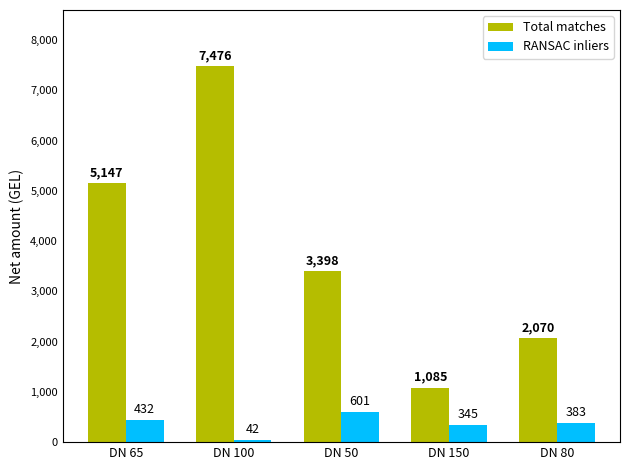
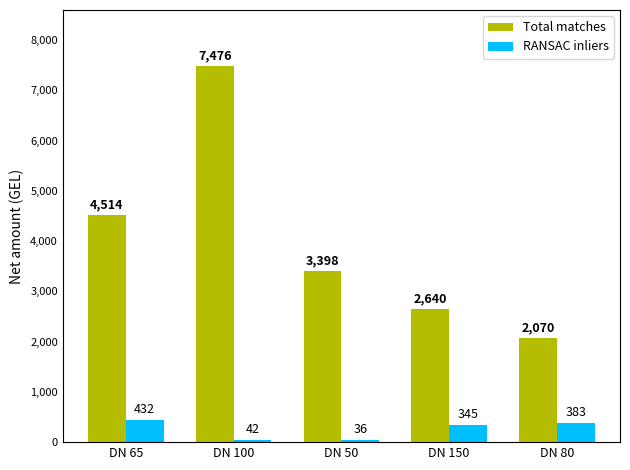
  {
    "Total matches": {
-     "DN 65": "5,147",
+     "DN 65": "4,514",
      "DN 100": "7,476",
      "DN 50": "3,398",
-     "DN 150": "1,085",
+     "DN 150": "2,640",
      "DN 80": "2,070"
    },
    "RANSAC inliers": {
      "DN 65": "432",
      "DN 100": "42",
-     "DN 50": "601",
+     "DN 50": "36",
      "DN 150": "345",
      "DN 80": "383"
    }
  }
